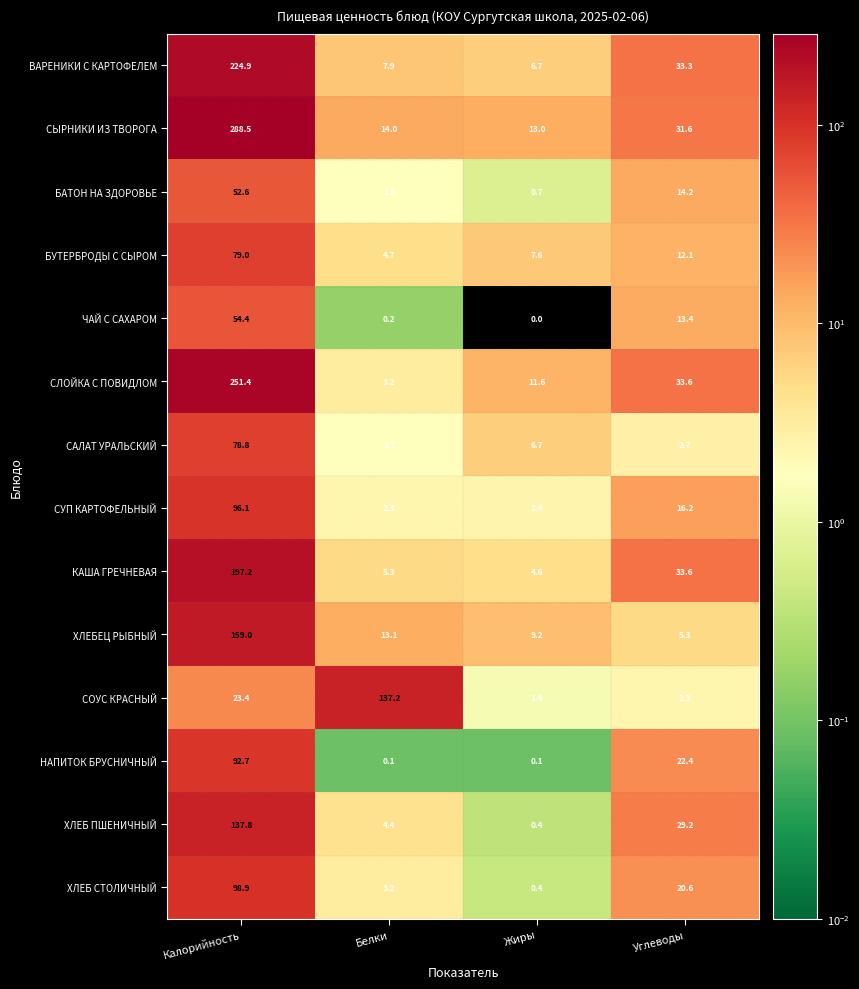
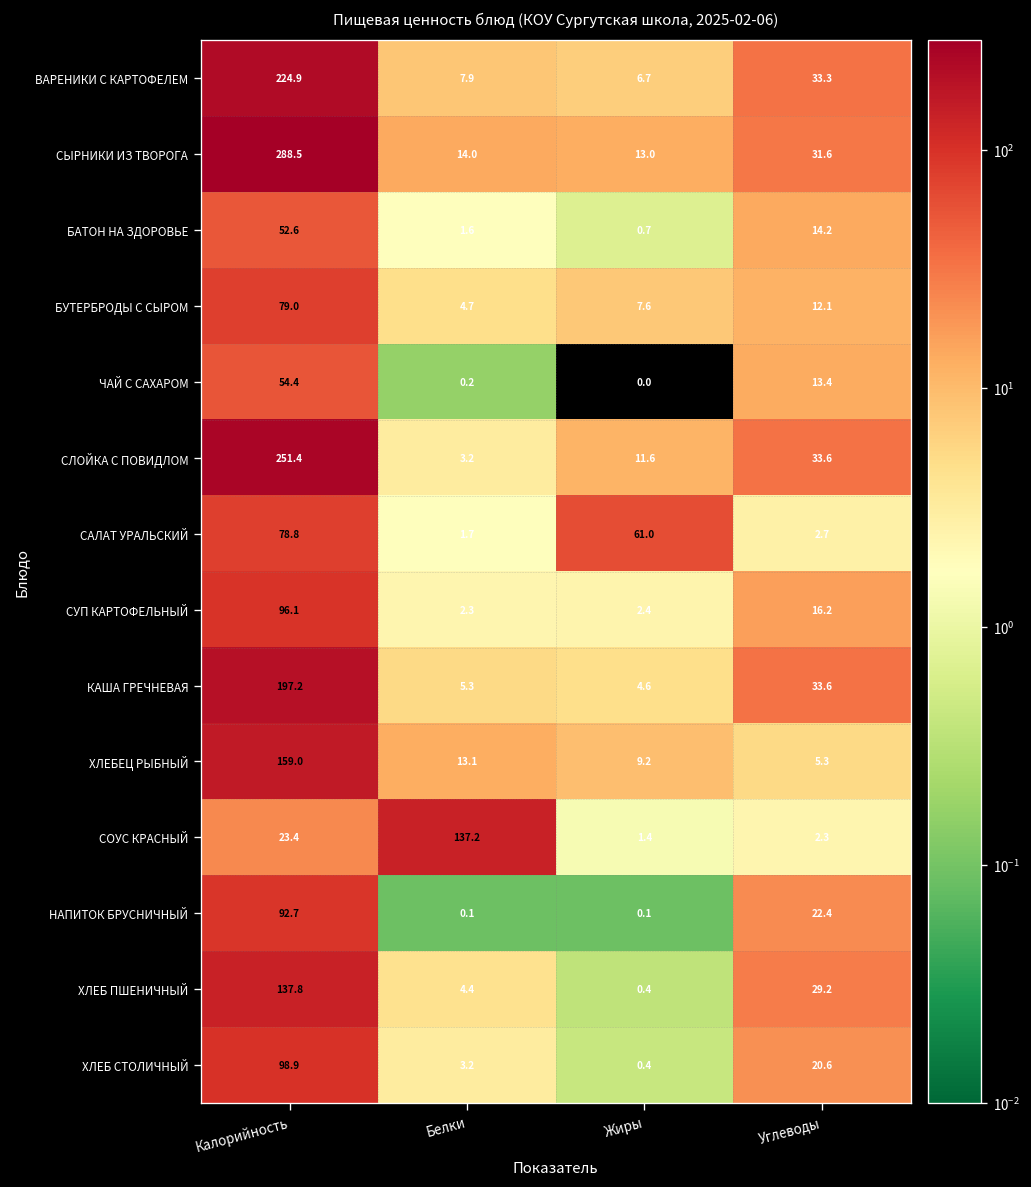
  {
    "ВАРЕНИКИ С КАРТОФЕЛЕМ": {
      "Калорийность": 224.9,
      "Белки": 7.9,
      "Жиры": 6.7,
      "Углеводы": 33.3
    },
    "СЫРНИКИ ИЗ ТВОРОГА": {
      "Калорийность": 288.5,
      "Белки": 14.0,
      "Жиры": 13.0,
      "Углеводы": 31.6
    },
    "БАТОН НА ЗДОРОВЬЕ": {
      "Калорийность": 52.6,
      "Белки": 1.6,
      "Жиры": 0.7,
      "Углеводы": 14.2
    },
    "БУТЕРБРОДЫ С СЫРОМ": {
      "Калорийность": 79.0,
      "Белки": 4.7,
      "Жиры": 7.6,
      "Углеводы": 12.1
    },
    "ЧАЙ С САХАРОМ": {
      "Калорийность": 54.4,
      "Белки": 0.2,
      "Жиры": 0.0,
      "Углеводы": 13.4
    },
    "СЛОЙКА С ПОВИДЛОМ": {
      "Калорийность": 251.4,
      "Белки": 3.2,
      "Жиры": 11.6,
      "Углеводы": 33.6
    },
    "САЛАТ УРАЛЬСКИЙ": {
      "Калорийность": 78.8,
      "Белки": 1.7,
-     "Жиры": 6.7,
+     "Жиры": 61.0,
      "Углеводы": 2.7
    },
    "СУП КАРТОФЕЛЬНЫЙ": {
      "Калорийность": 96.1,
      "Белки": 2.3,
      "Жиры": 2.4,
      "Углеводы": 16.2
    },
    "КАША ГРЕЧНЕВАЯ": {
      "Калорийность": 197.2,
      "Белки": 5.3,
      "Жиры": 4.6,
      "Углеводы": 33.6
    },
    "ХЛЕБЕЦ РЫБНЫЙ": {
      "Калорийность": 159.0,
      "Белки": 13.1,
      "Жиры": 9.2,
      "Углеводы": 5.3
    },
    "СОУС КРАСНЫЙ": {
      "Калорийность": 23.4,
      "Белки": 137.2,
      "Жиры": 1.4,
      "Углеводы": 2.3
    },
    "НАПИТОК БРУСНИЧНЫЙ": {
      "Калорийность": 92.7,
      "Белки": 0.1,
      "Жиры": 0.1,
      "Углеводы": 22.4
    },
    "ХЛЕБ ПШЕНИЧНЫЙ": {
      "Калорийность": 137.8,
      "Белки": 4.4,
      "Жиры": 0.4,
      "Углеводы": 29.2
    },
    "ХЛЕБ СТОЛИЧНЫЙ": {
      "Калорийность": 98.9,
      "Белки": 3.2,
      "Жиры": 0.4,
      "Углеводы": 20.6
    }
  }
